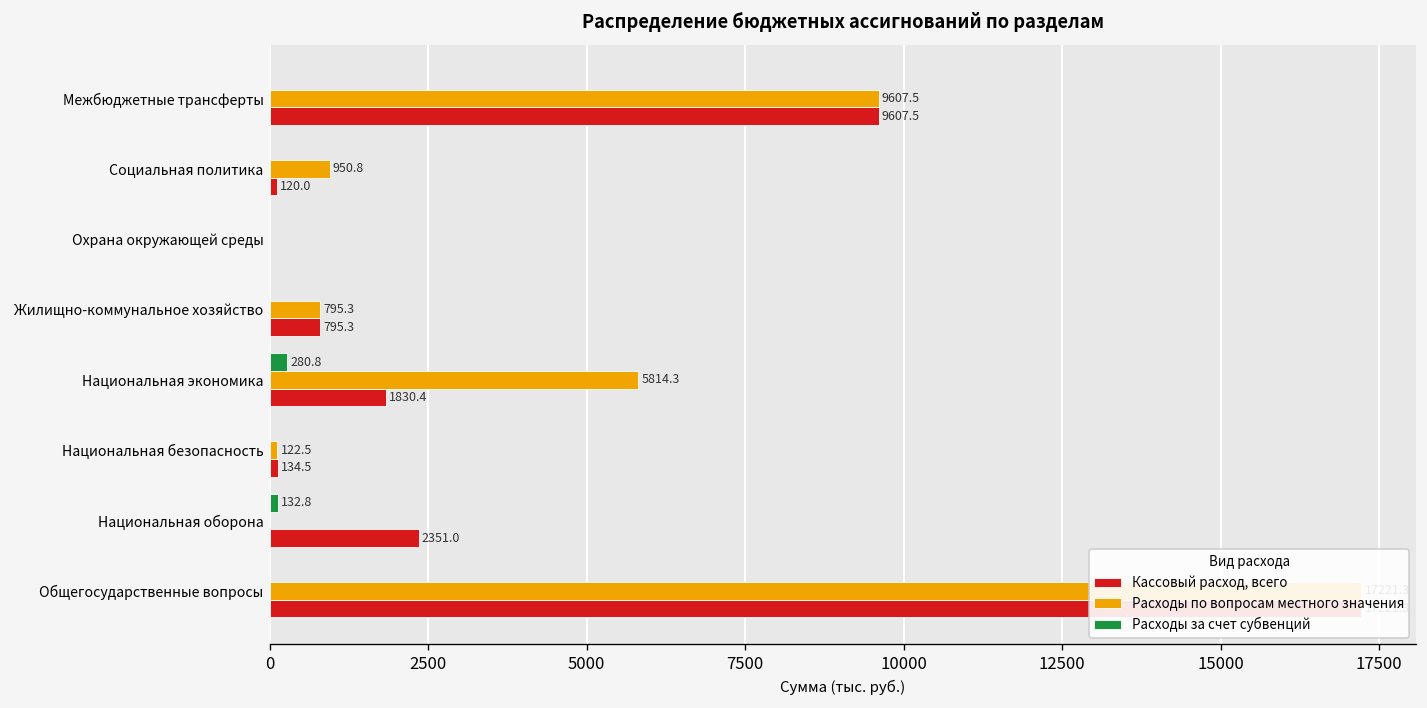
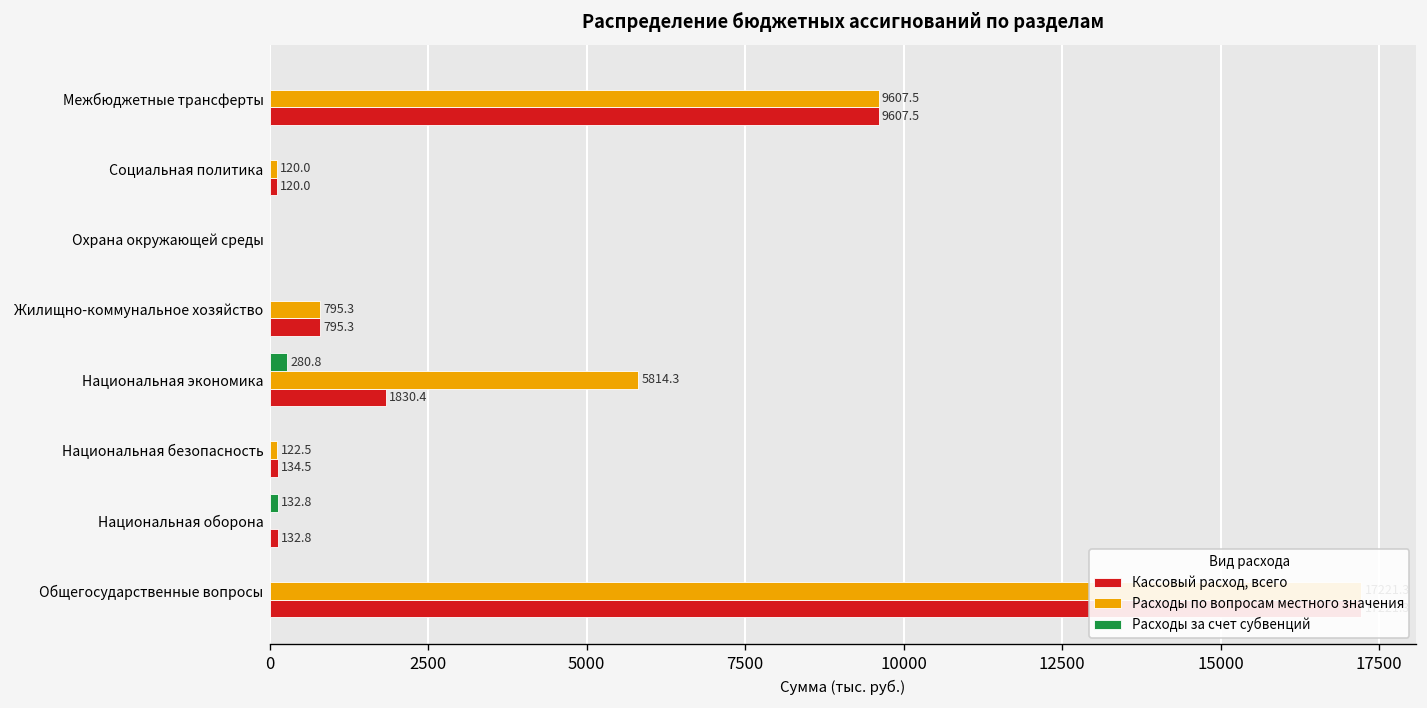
  {
    "Кассовый расход, всего": {
      "Межбюджетные трансферты": 9607.5,
      "Социальная политика": 120.0,
      "Жилищно-коммунальное хозяйство": 795.3,
      "Национальная экономика": 1830.4,
      "Национальная безопасность": 134.5,
-     "Национальная оборона": 2351.0
+     "Национальная оборона": 132.8
    },
    "Расходы по вопросам местного значения": {
      "Межбюджетные трансферты": 9607.5,
-     "Социальная политика": 950.8,
+     "Социальная политика": 120.0,
      "Жилищно-коммунальное хозяйство": 795.3,
      "Национальная экономика": 5814.3,
      "Национальная безопасность": 122.5
    },
    "Расходы за счет субвенций": {
      "Национальная экономика": 280.8,
      "Национальная оборона": 132.8
    }
  }
